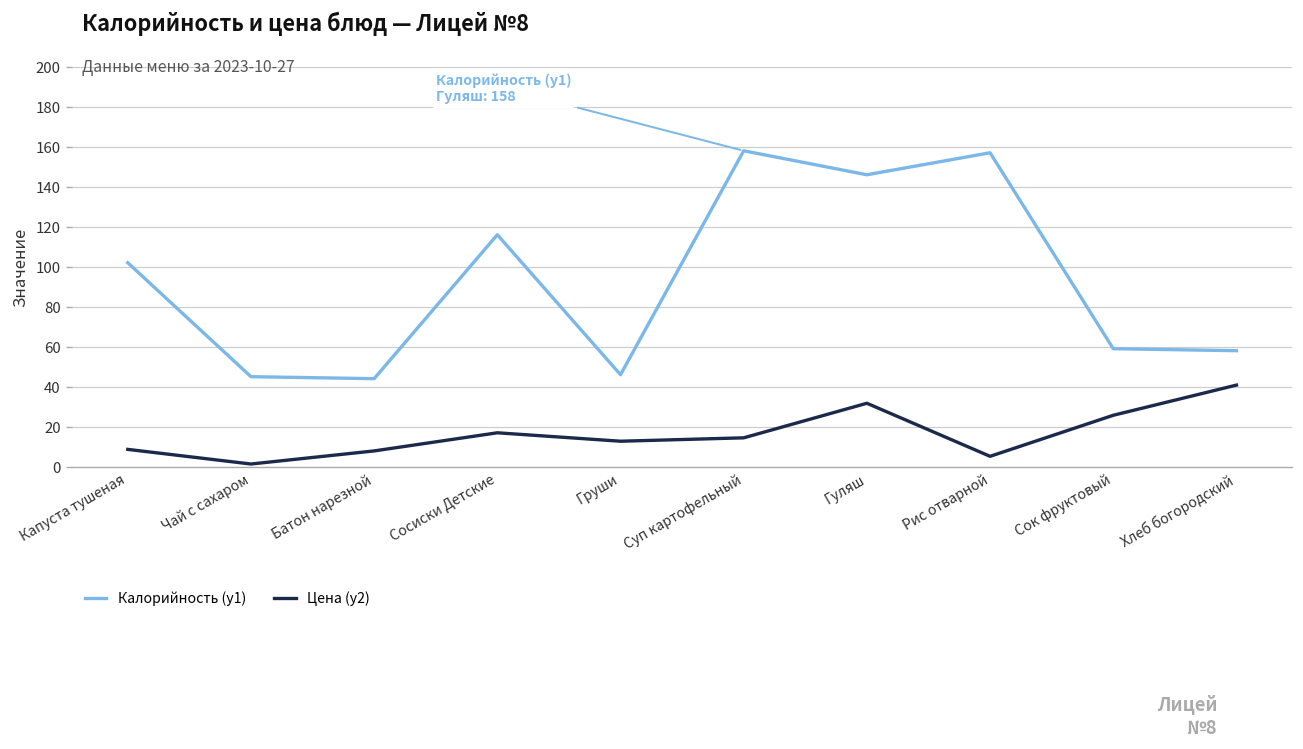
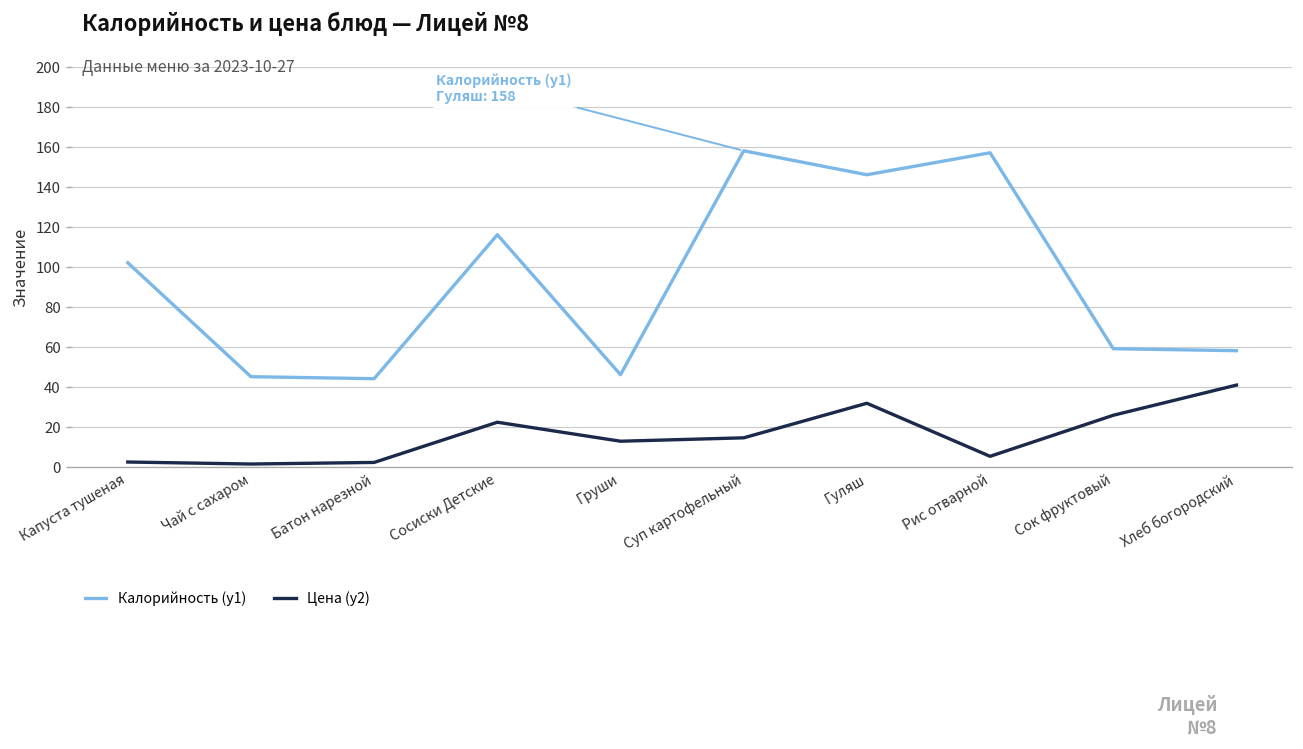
  {
    "Калорийность (y1)": {
      "Капуста тушеная": 102,
      "Чай с сахаром": 45,
      "Батон нарезной": 44,
      "Сосиски Детские": 116,
      "Груши": 46,
      "Гуляш": 146,
      "Рис отварной": 157,
      "Сок фруктовый": 59,
      "Хлеб богородский": 58
    },
    "Цена (y2)": {
-     "Капуста тушеная": 9,
+     "Капуста тушеная": 2,
      "Чай с сахаром": 1,
-     "Батон нарезной": 8,
-     "Сосиски Детские": 17,
+     "Батон нарезной": 2,
+     "Сосиски Детские": 22,
      "Груши": 13,
      "Суп картофельный": 14,
      "Гуляш": 32,
      "Рис отварной": 5,
      "Сок фруктовый": 26,
      "Хлеб богородский": 41
    }
  }
